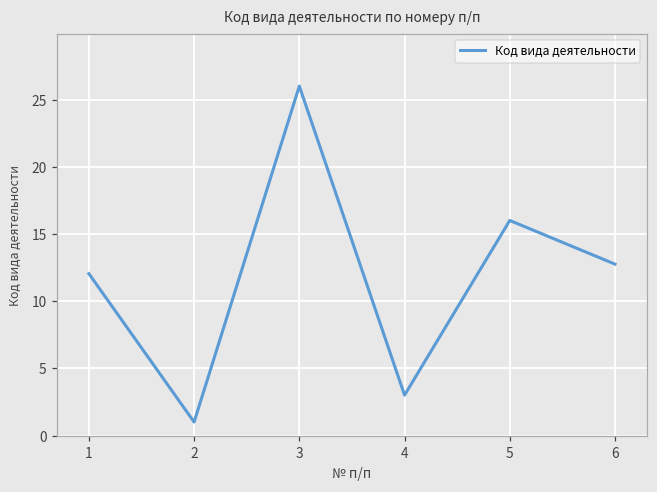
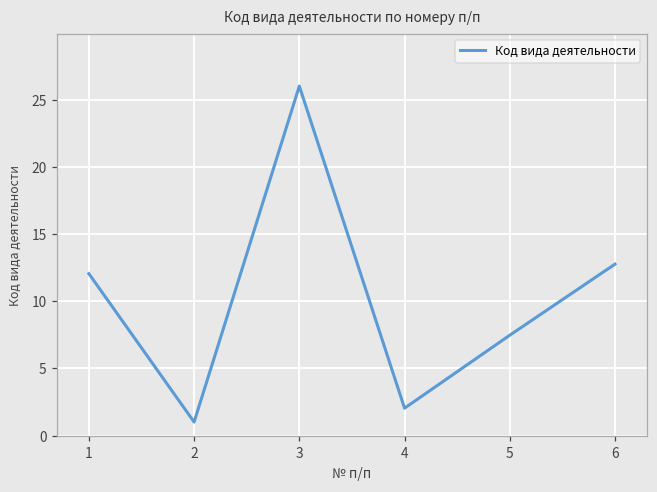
  {
    "1": 12.1,
    "2": 1.0,
    "3": 26.0,
-   "4": 3.0,
-   "5": 16.0,
+   "4": 2.0,
+   "5": 7.5,
    "6": 12.8
  }
